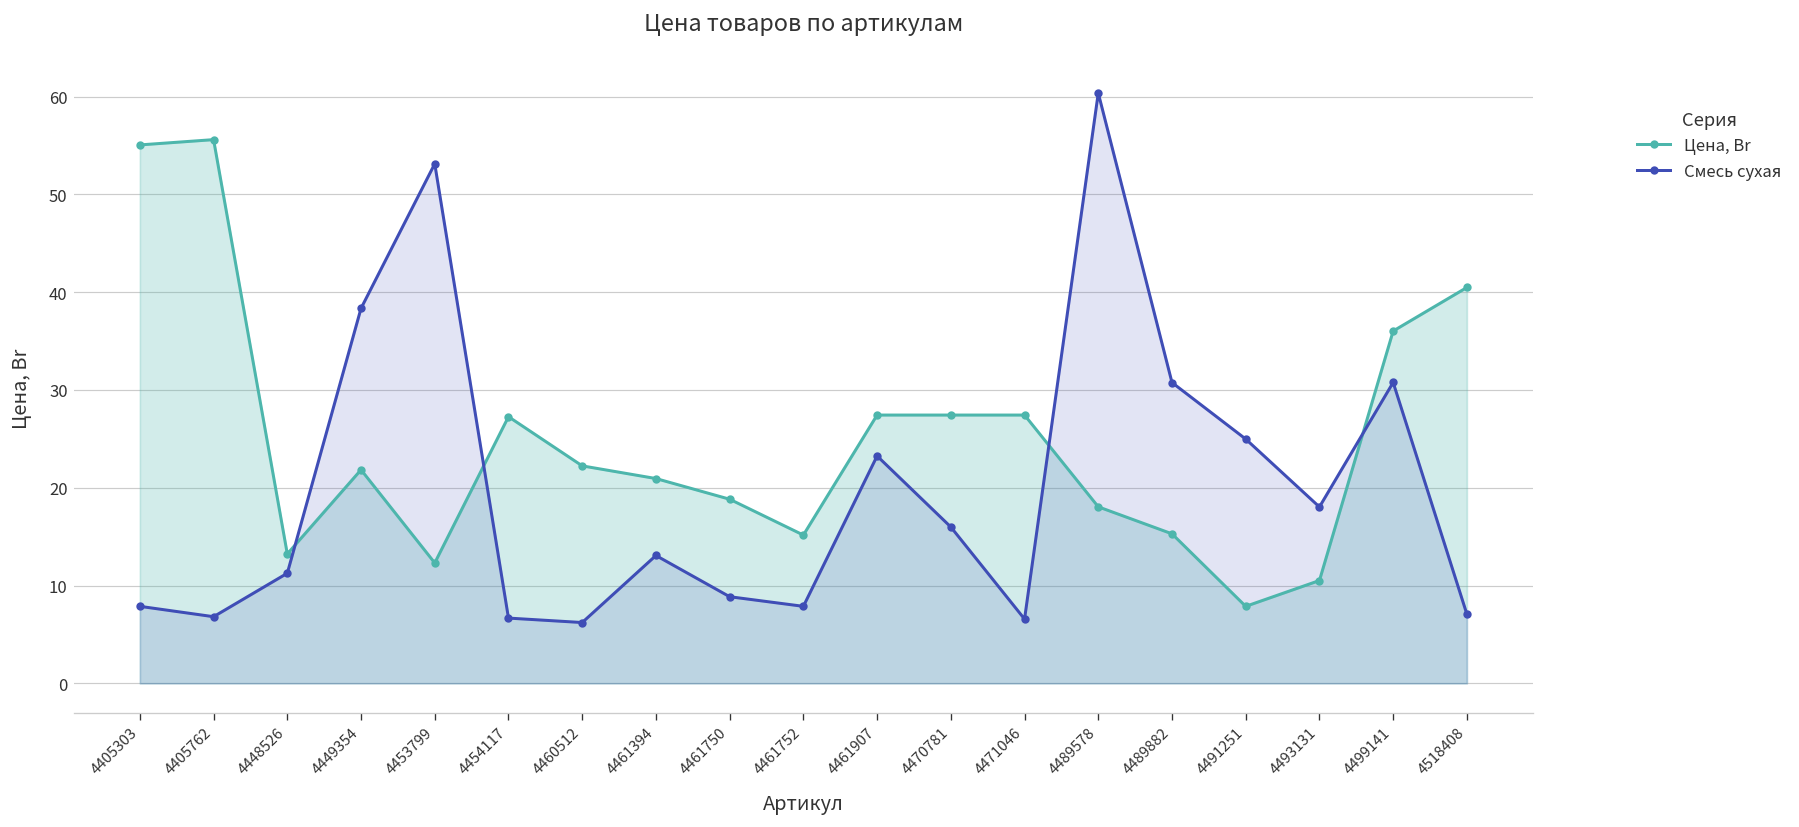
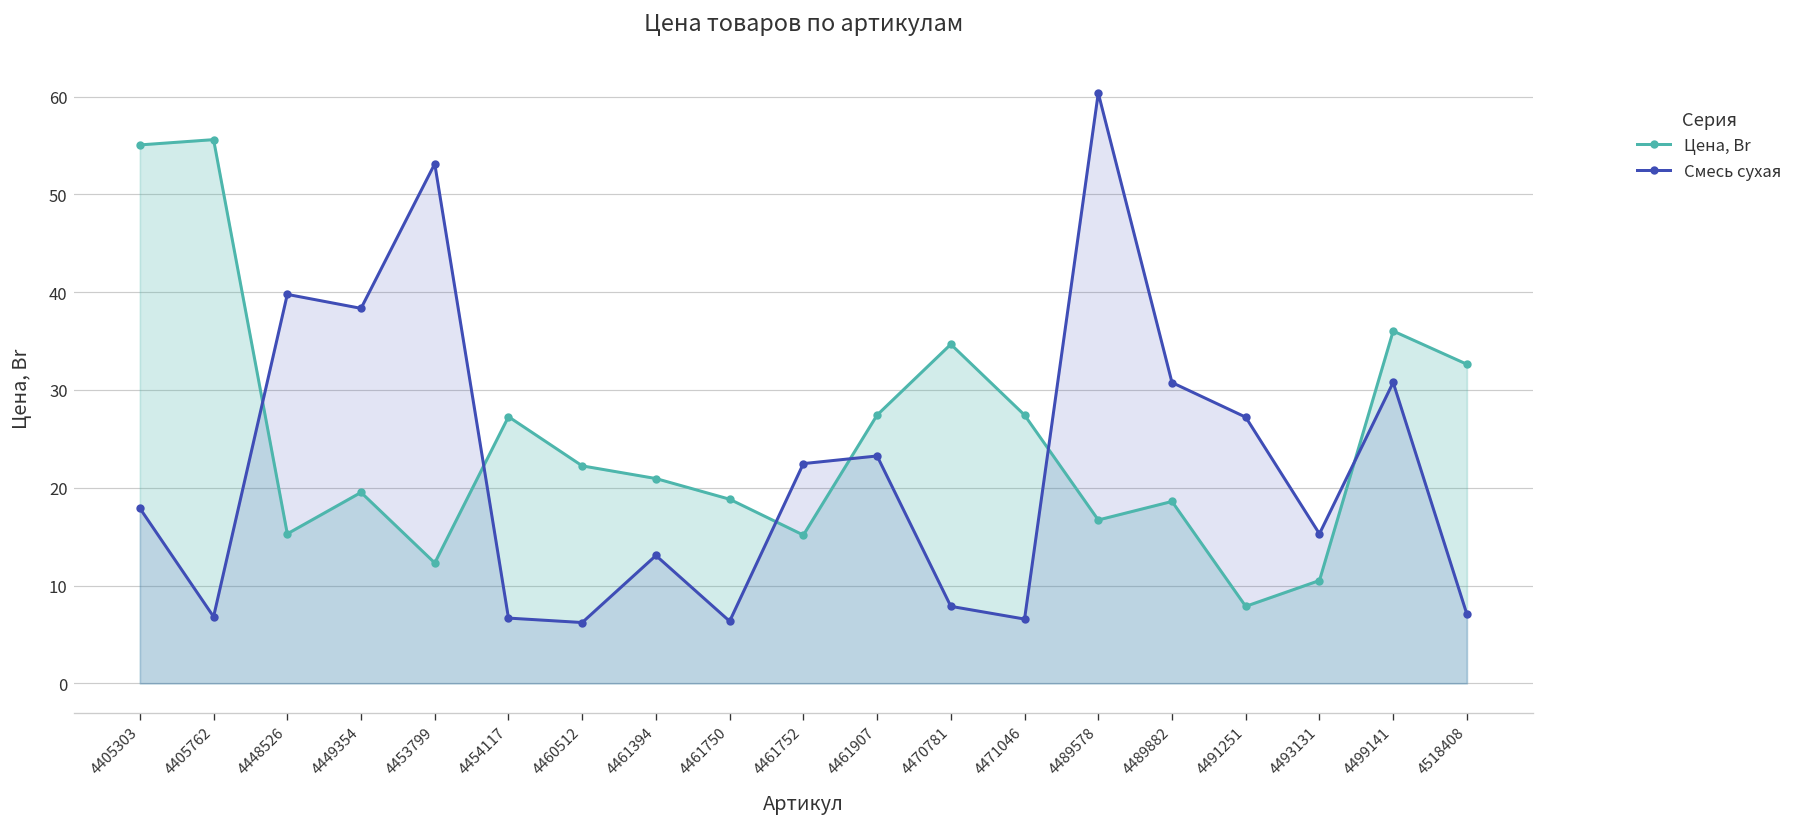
  {
    "Цена, Br": {
      "4405303": 55,
      "4405762": 56,
-     "4448526": 13,
-     "4449354": 22,
+     "4448526": 15,
+     "4449354": 20,
      "4453799": 12,
      "4454117": 27,
      "4460512": 22,
      "4461394": 21,
      "4461750": 19,
      "4461752": 15,
      "4461907": 27,
-     "4470781": 27,
+     "4470781": 35,
      "4471046": 27,
-     "4489578": 18,
-     "4489882": 15,
+     "4489578": 17,
+     "4489882": 19,
      "4491251": 8,
      "4493131": 11,
      "4499141": 36,
-     "4518408": 40
+     "4518408": 33
    },
    "Смесь сухая": {
-     "4405303": 8,
+     "4405303": 18,
      "4405762": 7,
-     "4448526": 11,
+     "4448526": 40,
      "4449354": 38,
      "4453799": 53,
      "4454117": 7,
      "4460512": 6,
      "4461394": 13,
-     "4461750": 9,
-     "4461752": 8,
+     "4461750": 6,
+     "4461752": 22,
      "4461907": 23,
-     "4470781": 16,
+     "4470781": 8,
      "4471046": 7,
      "4489578": 60,
      "4489882": 31,
-     "4491251": 25,
-     "4493131": 18,
+     "4491251": 27,
+     "4493131": 15,
      "4499141": 31,
      "4518408": 7
    }
  }
